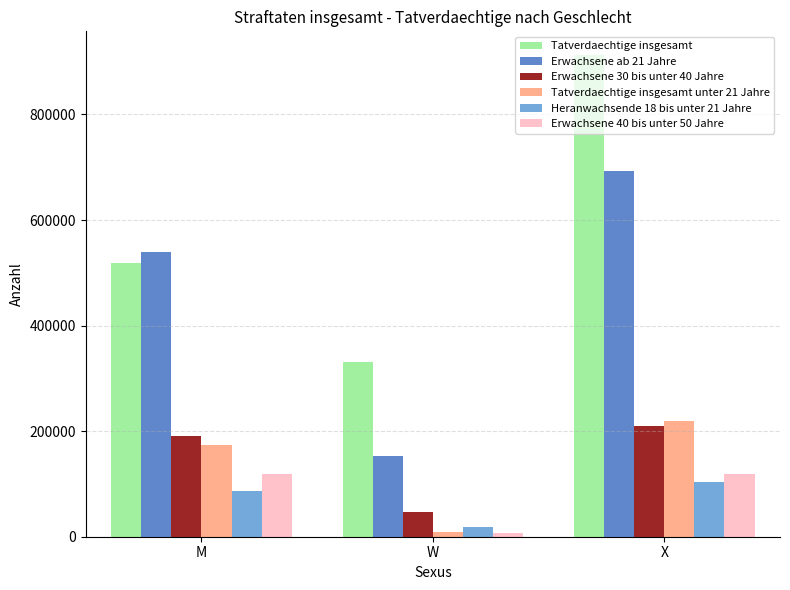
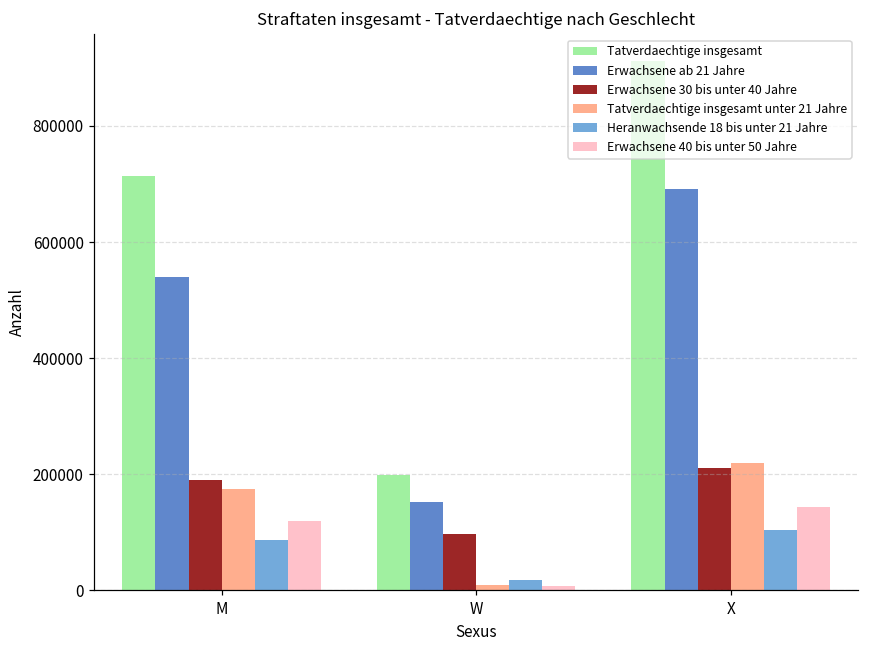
  {
    "Tatverdaechtige insgesamt": {
-     "M": 520000,
-     "W": 330000
+     "M": 710000,
+     "W": 200000
    },
    "Erwachsene 30 bis unter 40 Jahre": {
      "M": 190000,
-     "W": 50000,
+     "W": 100000,
      "X": 210000
    },
    "Tatverdaechtige insgesamt unter 21 Jahre": {
      "M": 170000,
      "W": 10000,
      "X": 220000
    },
    "Erwachsene 40 bis unter 50 Jahre": {
      "M": 120000,
      "W": 10000,
-     "X": 120000
+     "X": 140000
    }
  }
